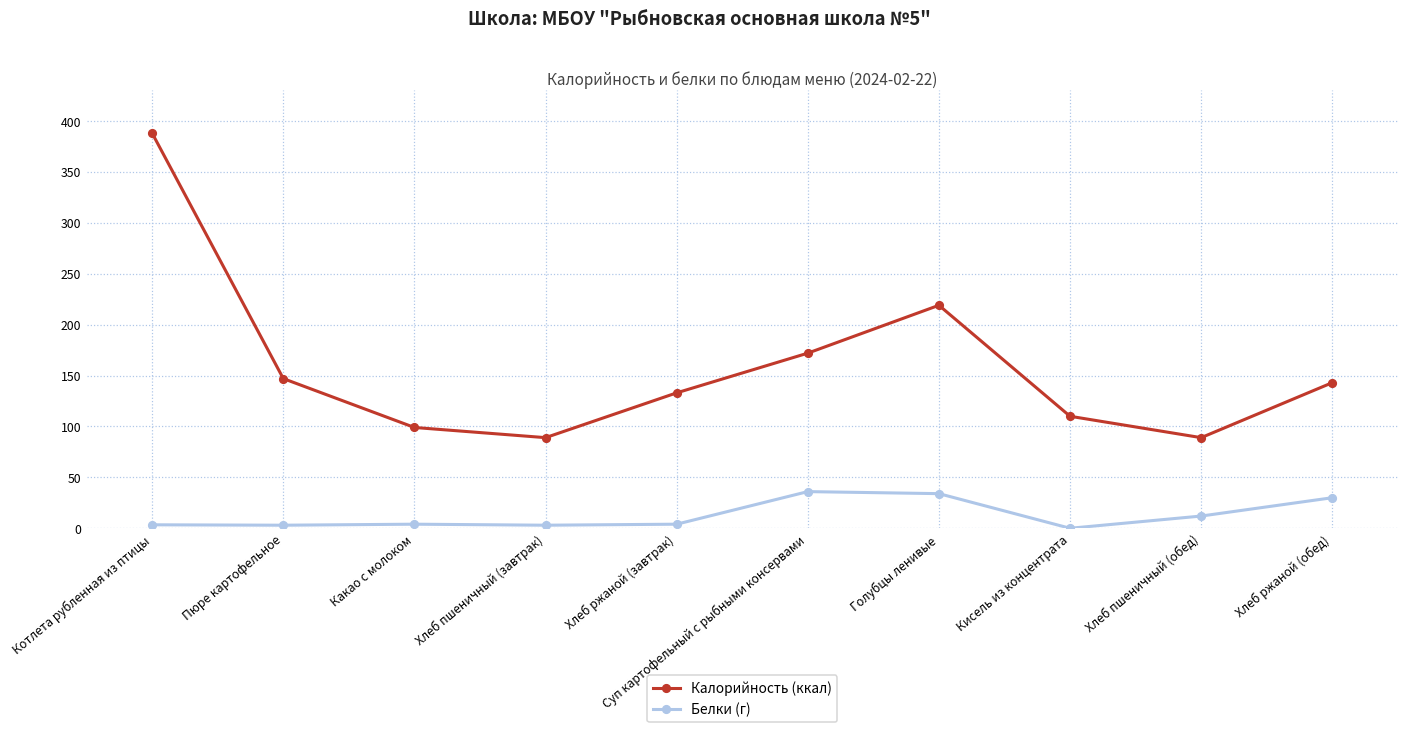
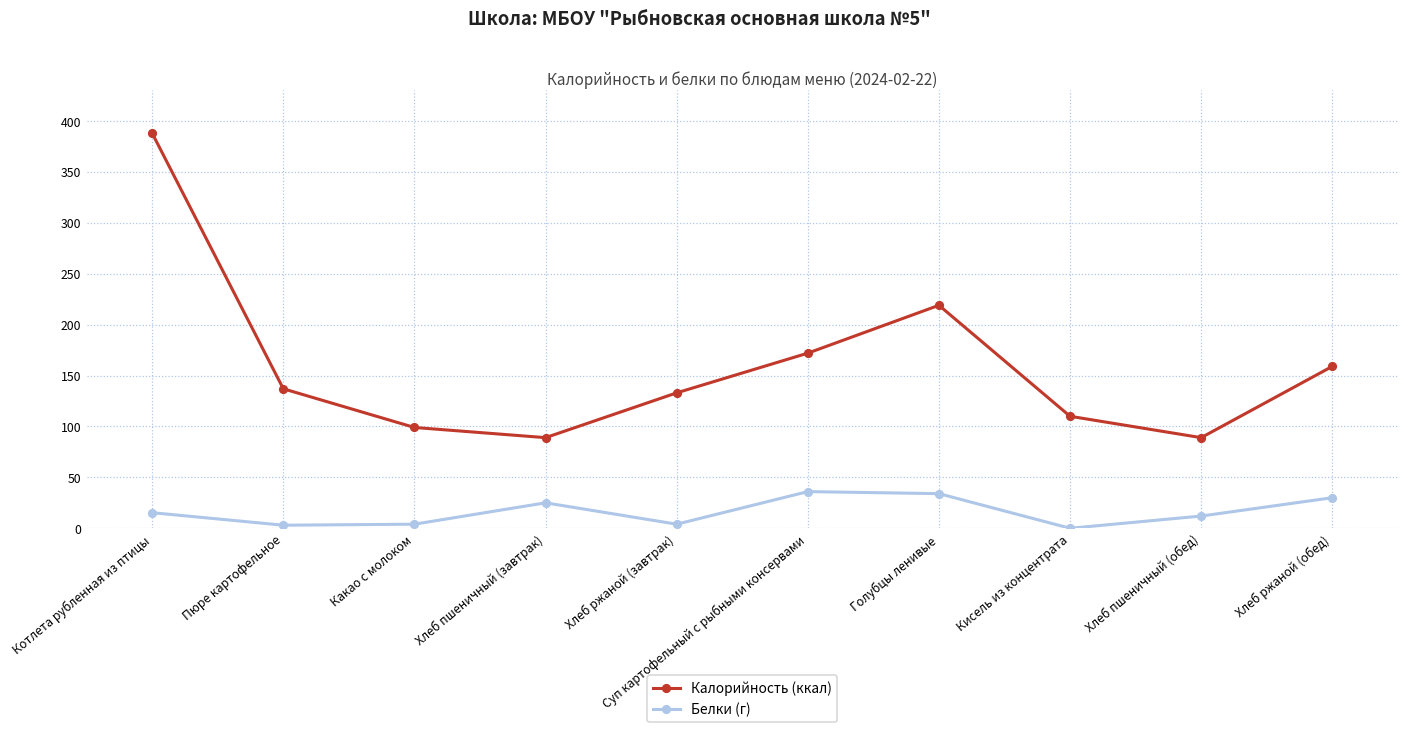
  {
    "Калорийность (ккал)": {
      "Котлета рубленная из птицы": 390,
-     "Пюре картофельное": 150,
+     "Пюре картофельное": 140,
      "Какао с молоком": 100,
      "Хлеб пшеничный (завтрак)": 90,
      "Хлеб ржаной (завтрак)": 130,
      "Суп картофельный с рыбными консервами": 170,
      "Голубцы ленивые": 220,
      "Кисель из концентрата": 110,
      "Хлеб пшеничный (обед)": 90,
-     "Хлеб ржаной (обед)": 140
+     "Хлеб ржаной (обед)": 160
    },
    "Белки (г)": {
-     "Котлета рубленная из птицы": 0,
+     "Котлета рубленная из птицы": 20,
      "Пюре картофельное": 0,
      "Какао с молоком": 0,
-     "Хлеб пшеничный (завтрак)": 0,
+     "Хлеб пшеничный (завтрак)": 30,
      "Хлеб ржаной (завтрак)": 0,
      "Суп картофельный с рыбными консервами": 40,
      "Голубцы ленивые": 30,
      "Кисель из концентрата": 0,
      "Хлеб пшеничный (обед)": 10,
      "Хлеб ржаной (обед)": 30
    }
  }
